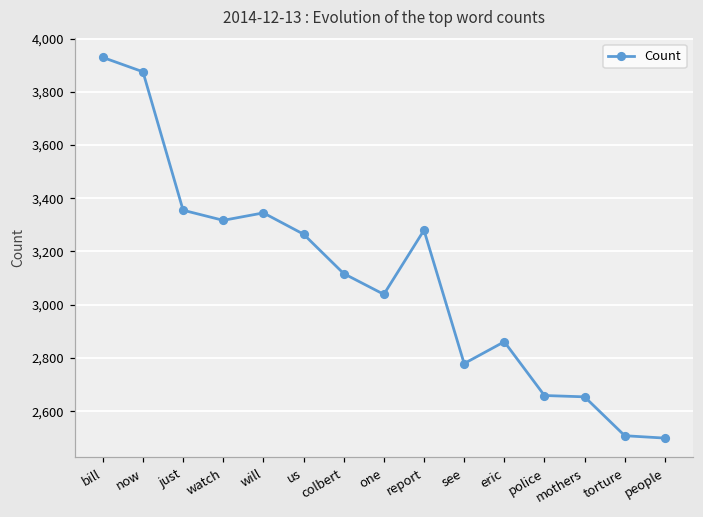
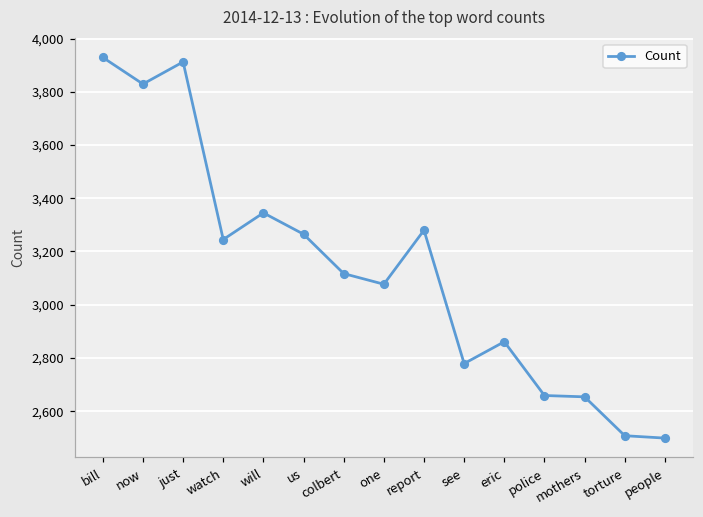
  {
    "bill": "3,930",
-   "now": "3,880",
-   "just": "3,360",
-   "watch": "3,320",
+   "now": "3,830",
+   "just": "3,910",
+   "watch": "3,250",
    "will": "3,350",
    "us": "3,270",
    "colbert": "3,120",
-   "one": "3,040",
+   "one": "3,080",
    "report": "3,280",
    "see": "2,780",
    "eric": "2,860",
    "police": "2,660",
    "mothers": "2,650",
    "torture": "2,510",
    "people": "2,500"
  }
